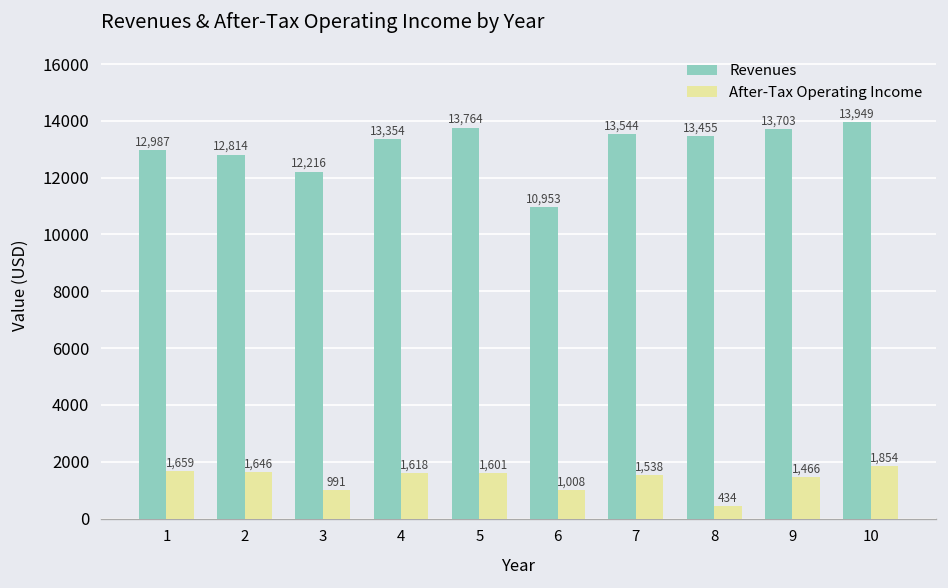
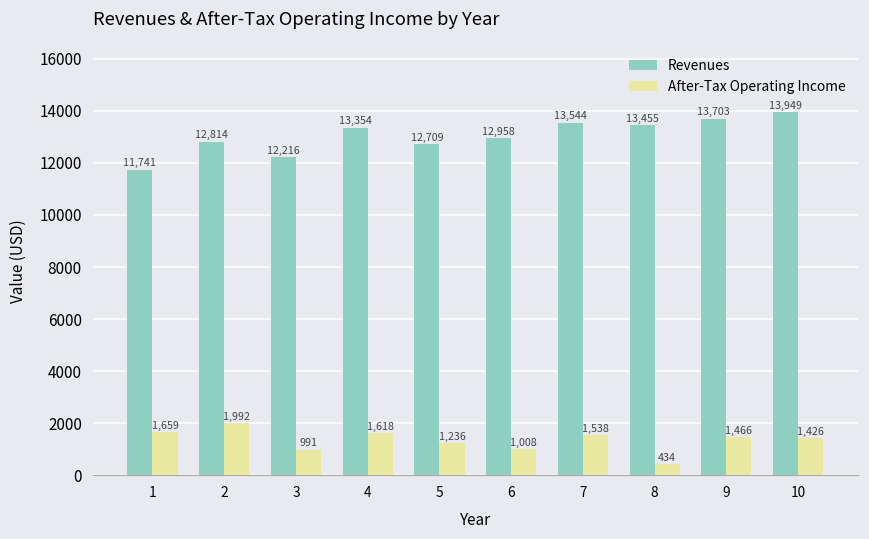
  {
    "Revenues": {
-     "1": "12,987",
+     "1": "11,741",
      "2": "12,814",
      "3": "12,216",
      "4": "13,354",
-     "5": "13,764",
-     "6": "10,953",
+     "5": "12,709",
+     "6": "12,958",
      "7": "13,544",
      "8": "13,455",
      "9": "13,703",
      "10": "13,949"
    },
    "After-Tax Operating Income": {
      "1": "1,659",
-     "2": "1,646",
+     "2": "1,992",
      "3": "991",
      "4": "1,618",
-     "5": "1,601",
+     "5": "1,236",
      "6": "1,008",
      "7": "1,538",
      "8": "434",
      "9": "1,466",
-     "10": "1,854"
+     "10": "1,426"
    }
  }
